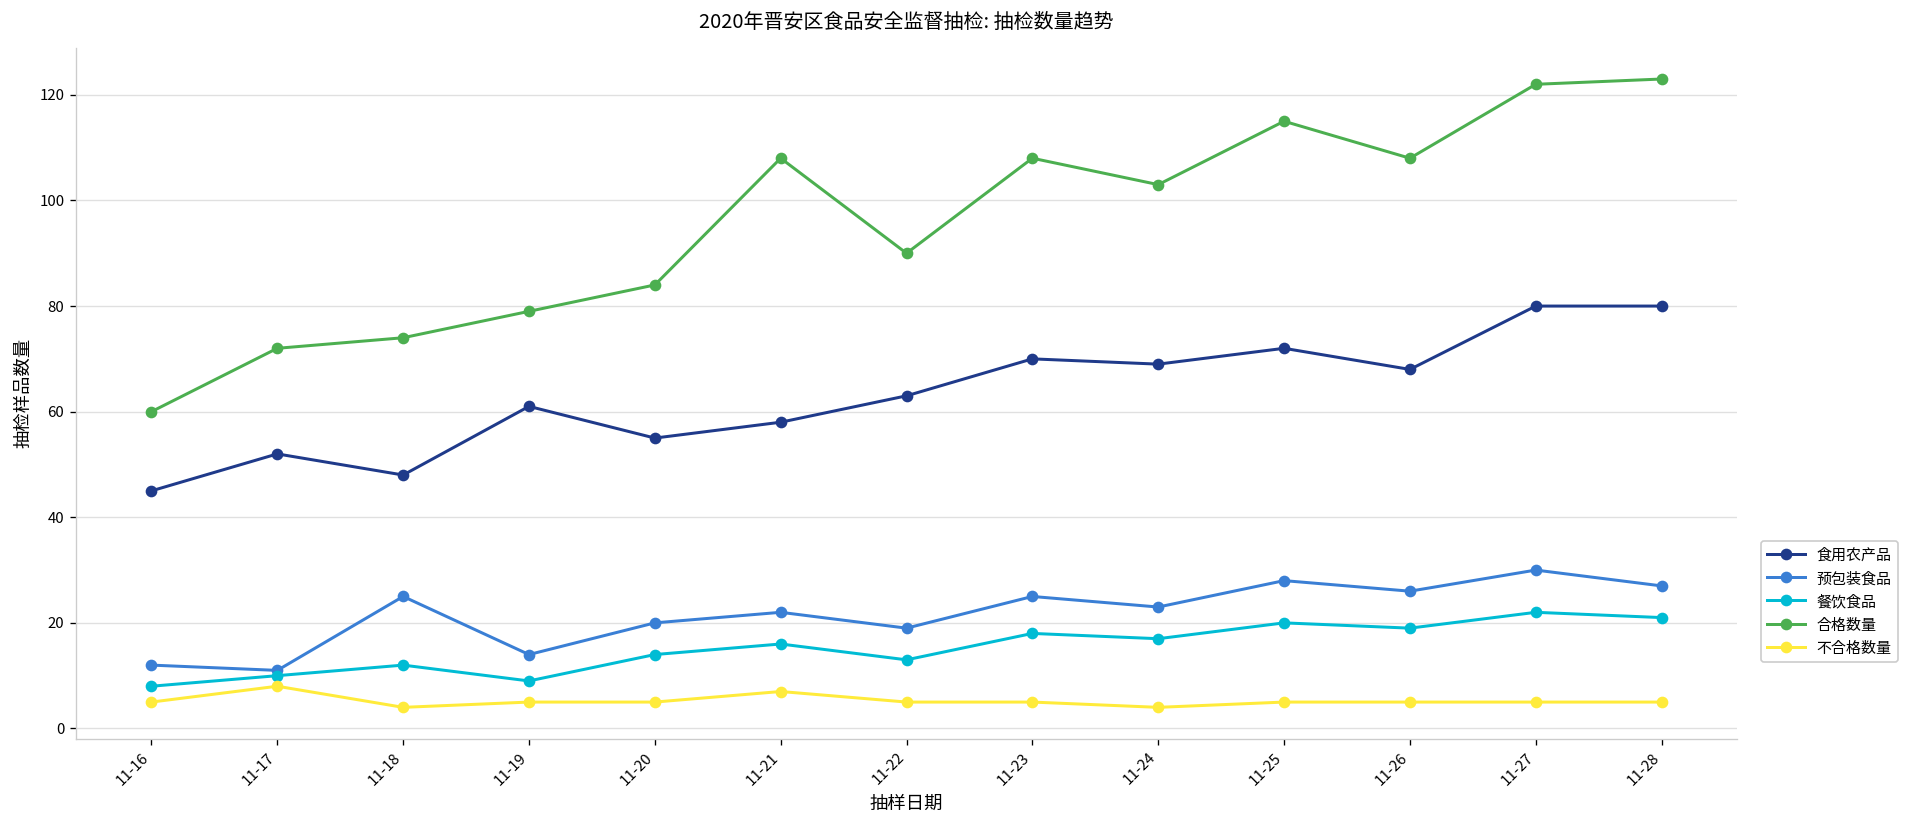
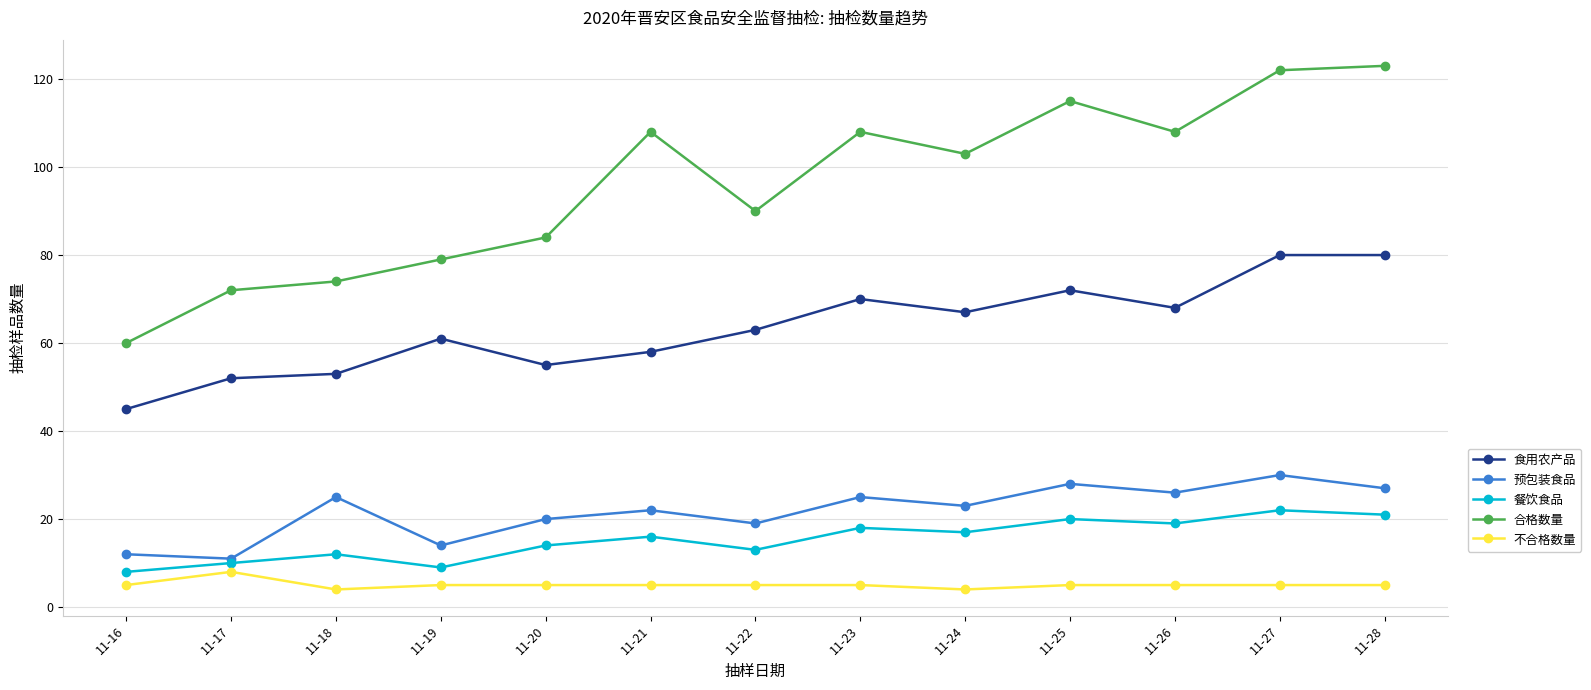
  {
    "食用农产品": {
      "11-16": 45,
      "11-17": 52,
-     "11-18": 48,
+     "11-18": 53,
      "11-19": 61,
      "11-20": 55,
      "11-21": 58,
      "11-22": 63,
      "11-23": 70,
-     "11-24": 69,
+     "11-24": 67,
      "11-25": 72,
      "11-26": 68,
      "11-27": 80,
      "11-28": 80
    },
    "预包装食品": {
      "11-16": 12,
      "11-17": 11,
      "11-18": 25,
      "11-19": 14,
      "11-20": 20,
      "11-21": 22,
      "11-22": 19,
      "11-23": 25,
      "11-24": 23,
      "11-25": 28,
      "11-26": 26,
      "11-27": 30,
      "11-28": 27
    },
    "餐饮食品": {
      "11-16": 8,
      "11-17": 10,
      "11-18": 12,
      "11-19": 9,
      "11-20": 14,
      "11-21": 16,
      "11-22": 13,
      "11-23": 18,
      "11-24": 17,
      "11-25": 20,
      "11-26": 19,
      "11-27": 22,
      "11-28": 21
    },
    "合格数量": {
      "11-16": 60,
      "11-17": 72,
      "11-18": 74,
      "11-19": 79,
      "11-20": 84,
      "11-21": 108,
      "11-22": 90,
      "11-23": 108,
      "11-24": 103,
      "11-25": 115,
      "11-26": 108,
      "11-27": 122,
      "11-28": 123
    },
    "不合格数量": {
      "11-16": 5,
      "11-17": 8,
      "11-18": 4,
      "11-19": 5,
      "11-20": 5,
-     "11-21": 7,
+     "11-21": 5,
      "11-22": 5,
      "11-23": 5,
      "11-24": 4,
      "11-25": 5,
      "11-26": 5,
      "11-27": 5,
      "11-28": 5
    }
  }
